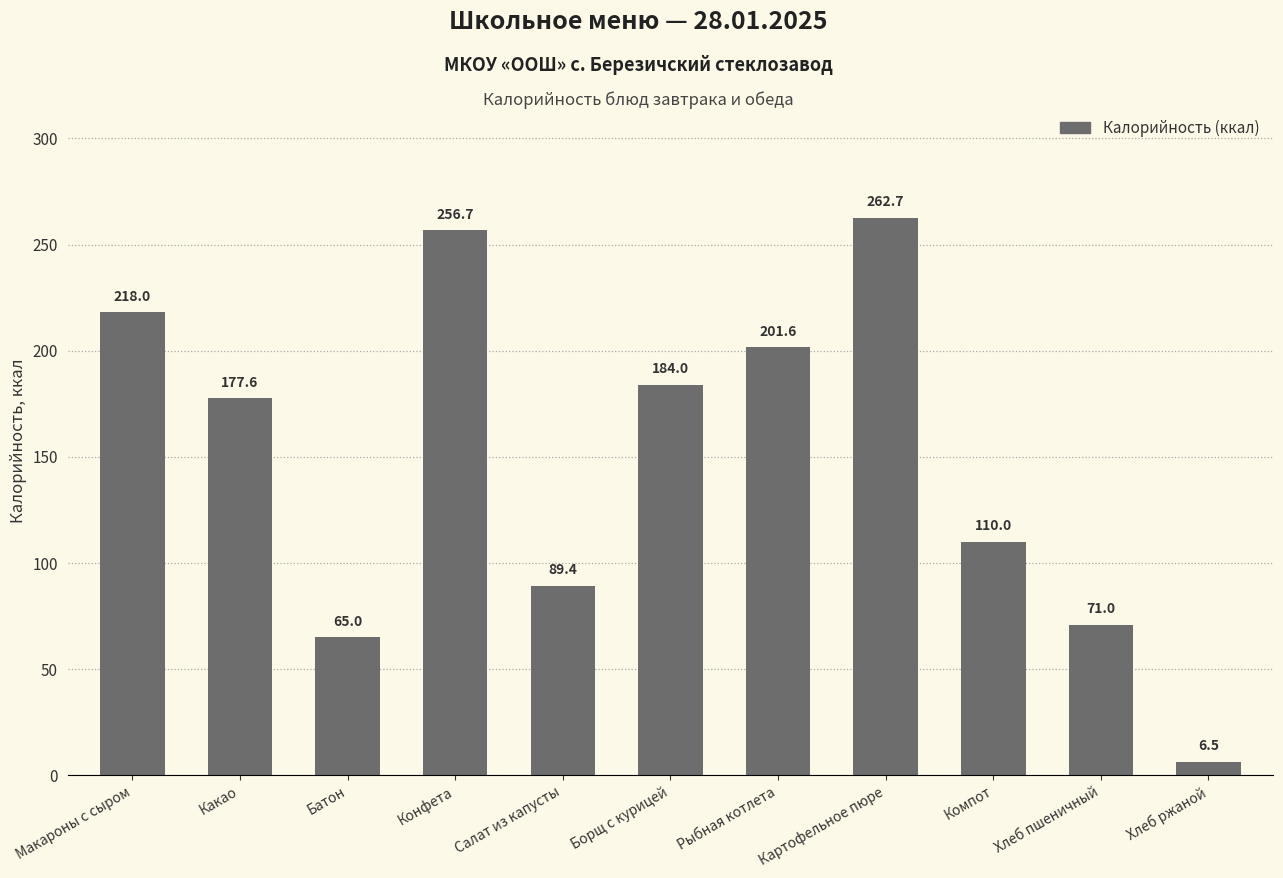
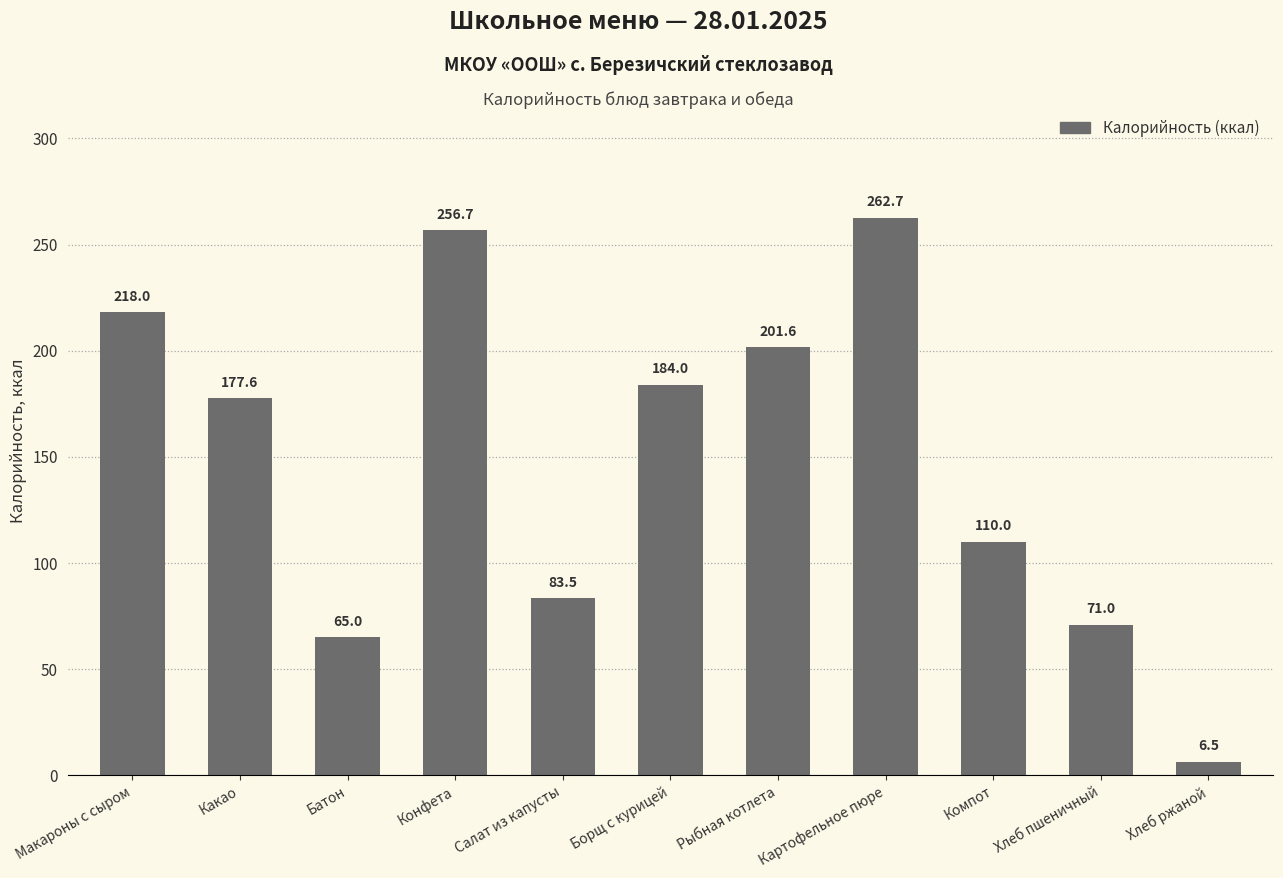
  {
    "Макароны с сыром": 218.0,
    "Какао": 177.6,
    "Батон": 65.0,
    "Конфета": 256.7,
-   "Салат из капусты": 89.4,
+   "Салат из капусты": 83.5,
    "Борщ с курицей": 184.0,
    "Рыбная котлета": 201.6,
    "Картофельное пюре": 262.7,
    "Компот": 110.0,
    "Хлеб пшеничный": 71.0,
    "Хлеб ржаной": 6.5
  }
